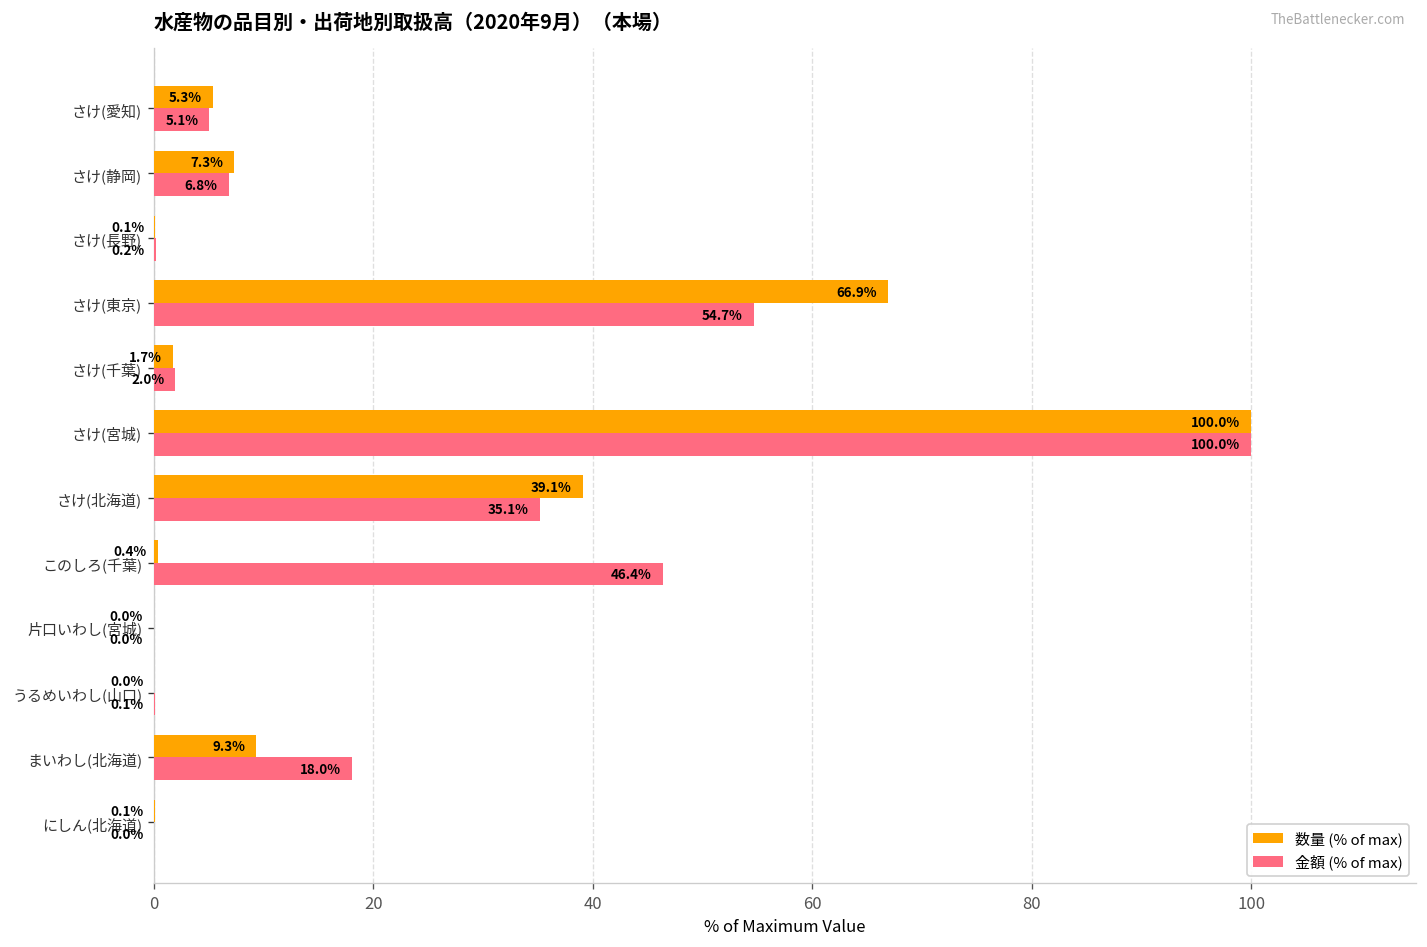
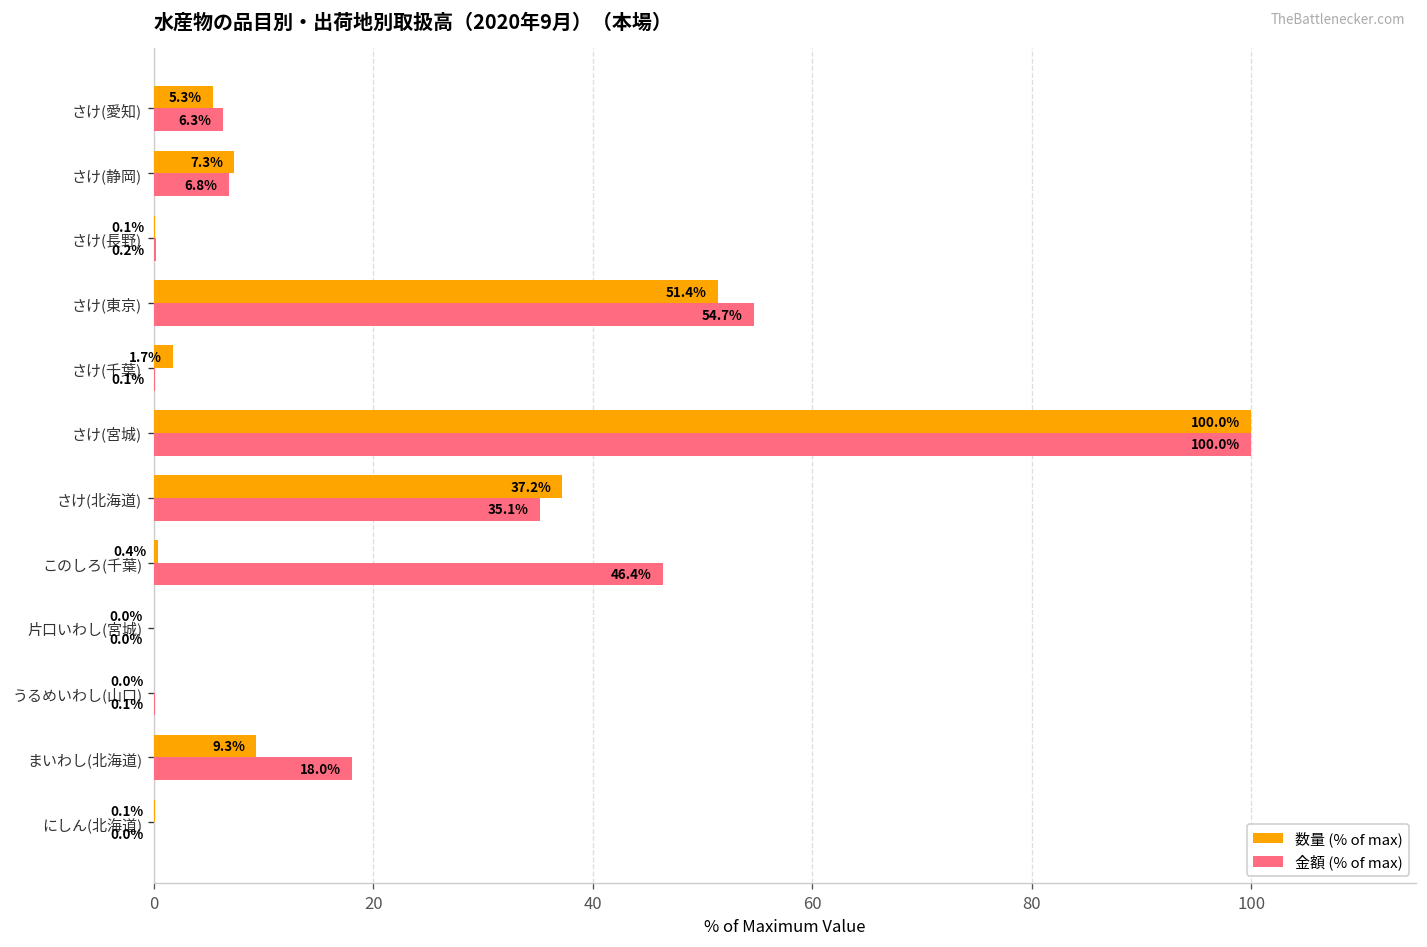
  {
    "数量 (% of max)": {
      "さけ(愛知)": "5.3%",
      "さけ(静岡)": "7.3%",
      "さけ(長野)": "0.1%",
-     "さけ(東京)": "66.9%",
+     "さけ(東京)": "51.4%",
      "さけ(千葉)": "1.7%",
      "さけ(宮城)": "100.0%",
-     "さけ(北海道)": "39.1%",
+     "さけ(北海道)": "37.2%",
      "このしろ(千葉)": "0.4%",
      "片口いわし(宮城)": "0.0%",
      "うるめいわし(山口)": "0.0%",
      "まいわし(北海道)": "9.3%",
      "にしん(北海道)": "0.1%"
    },
    "金額 (% of max)": {
-     "さけ(愛知)": "5.1%",
+     "さけ(愛知)": "6.3%",
      "さけ(静岡)": "6.8%",
      "さけ(長野)": "0.2%",
      "さけ(東京)": "54.7%",
-     "さけ(千葉)": "2.0%",
+     "さけ(千葉)": "0.1%",
      "さけ(宮城)": "100.0%",
      "さけ(北海道)": "35.1%",
      "このしろ(千葉)": "46.4%",
      "片口いわし(宮城)": "0.0%",
      "うるめいわし(山口)": "0.1%",
      "まいわし(北海道)": "18.0%",
      "にしん(北海道)": "0.0%"
    }
  }
